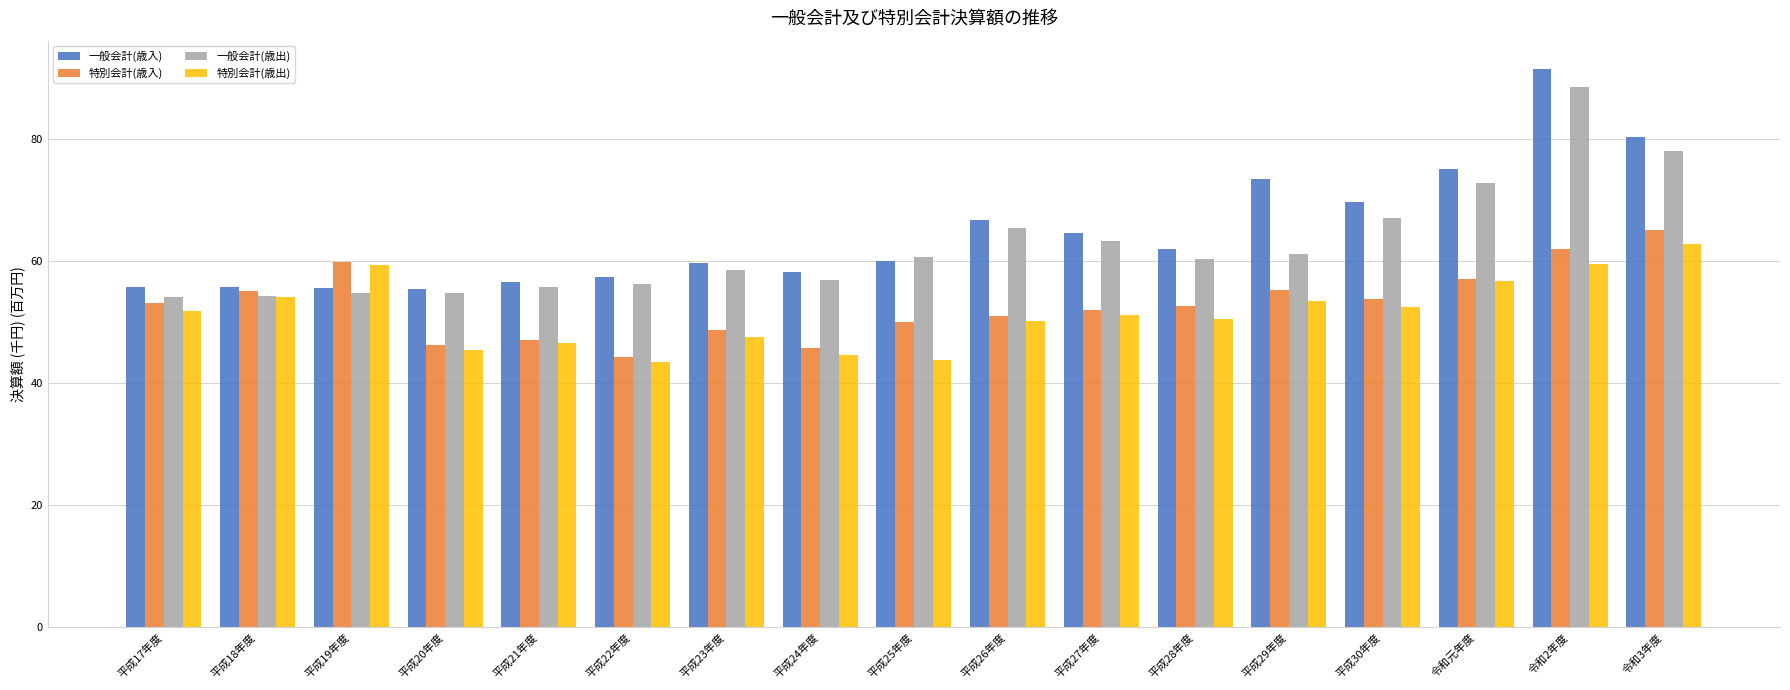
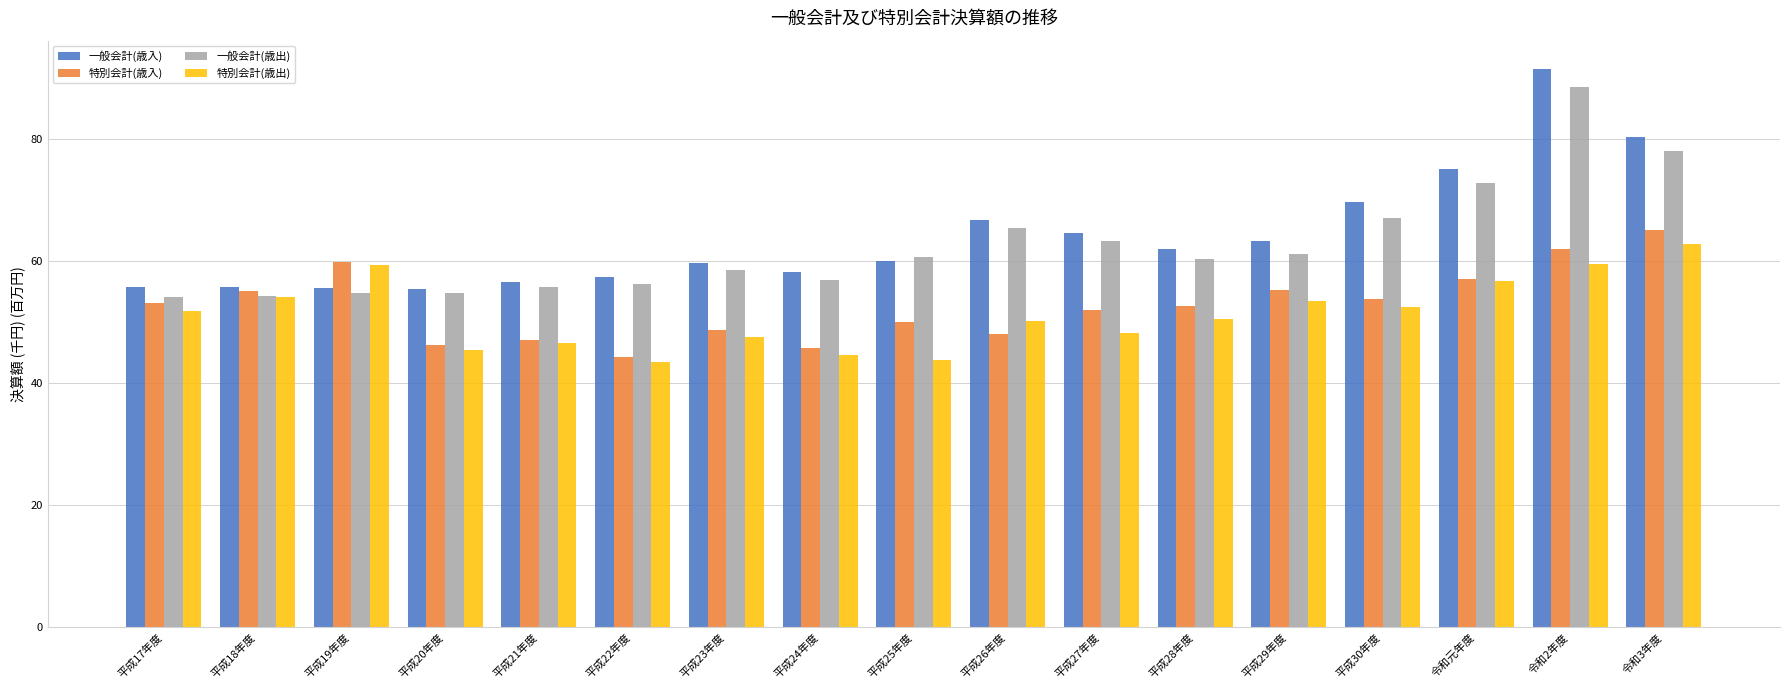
  {
    "一般会計(歳入)": {
      "平成17年度": 56,
      "平成18年度": 56,
      "平成19年度": 56,
      "平成20年度": 55,
      "平成21年度": 57,
      "平成22年度": 57,
      "平成23年度": 60,
      "平成24年度": 58,
      "平成25年度": 60,
      "平成26年度": 67,
      "平成27年度": 65,
      "平成28年度": 62,
-     "平成29年度": 73,
+     "平成29年度": 63,
      "平成30年度": 70,
      "令和元年度": 75,
      "令和2年度": 91,
      "令和3年度": 80
    },
    "特別会計(歳入)": {
      "平成17年度": 53,
      "平成18年度": 55,
      "平成19年度": 60,
      "平成20年度": 46,
      "平成21年度": 47,
      "平成22年度": 44,
      "平成23年度": 49,
      "平成24年度": 46,
      "平成25年度": 50,
-     "平成26年度": 51,
+     "平成26年度": 48,
      "平成27年度": 52,
      "平成28年度": 53,
      "平成29年度": 55,
      "平成30年度": 54,
      "令和元年度": 57,
      "令和2年度": 62,
      "令和3年度": 65
    },
    "一般会計(歳出)": {
      "平成17年度": 54,
      "平成18年度": 54,
      "平成19年度": 55,
      "平成20年度": 55,
      "平成21年度": 56,
      "平成22年度": 56,
      "平成23年度": 58,
      "平成24年度": 57,
      "平成25年度": 61,
      "平成26年度": 65,
      "平成27年度": 63,
      "平成28年度": 60,
      "平成29年度": 61,
      "平成30年度": 67,
      "令和元年度": 73,
      "令和2年度": 89,
      "令和3年度": 78
    },
    "特別会計(歳出)": {
      "平成17年度": 52,
      "平成18年度": 54,
      "平成19年度": 59,
      "平成20年度": 45,
      "平成21年度": 47,
      "平成22年度": 43,
      "平成23年度": 48,
      "平成24年度": 45,
      "平成25年度": 44,
      "平成26年度": 50,
-     "平成27年度": 51,
+     "平成27年度": 48,
      "平成28年度": 51,
      "平成29年度": 53,
      "平成30年度": 52,
      "令和元年度": 57,
      "令和2年度": 60,
      "令和3年度": 63
    }
  }
